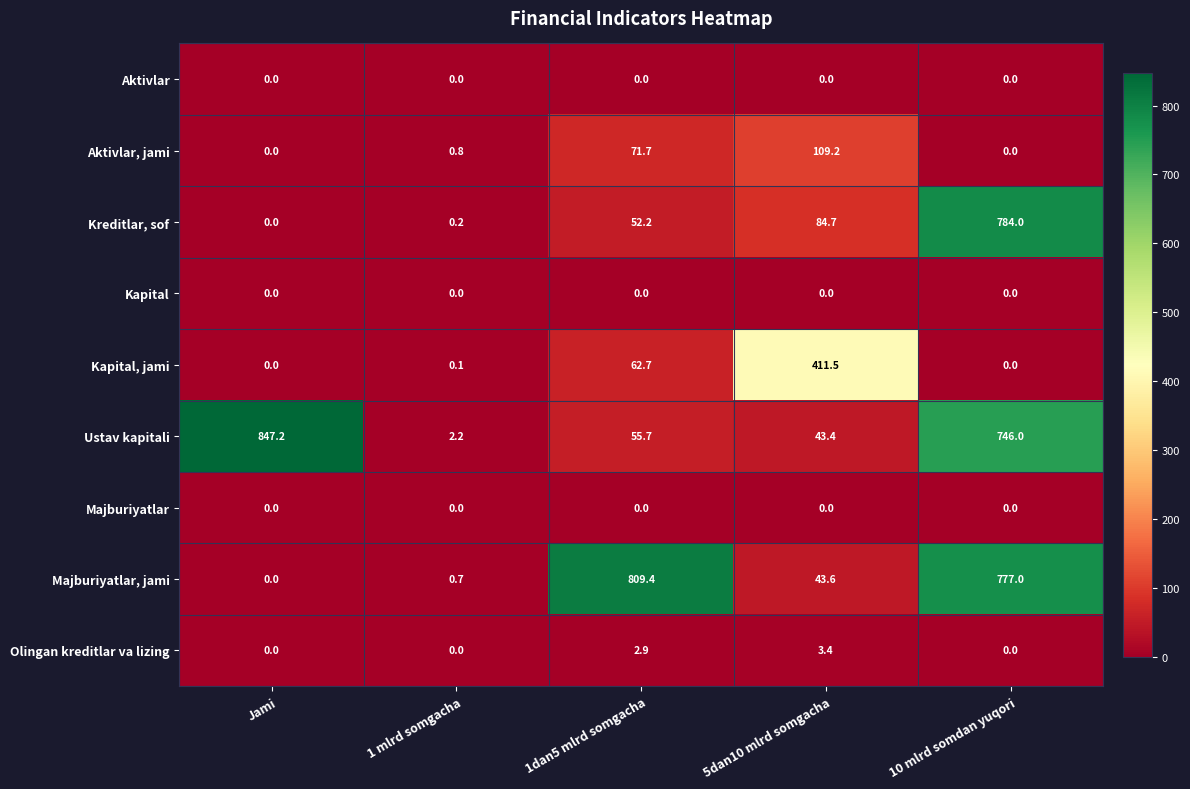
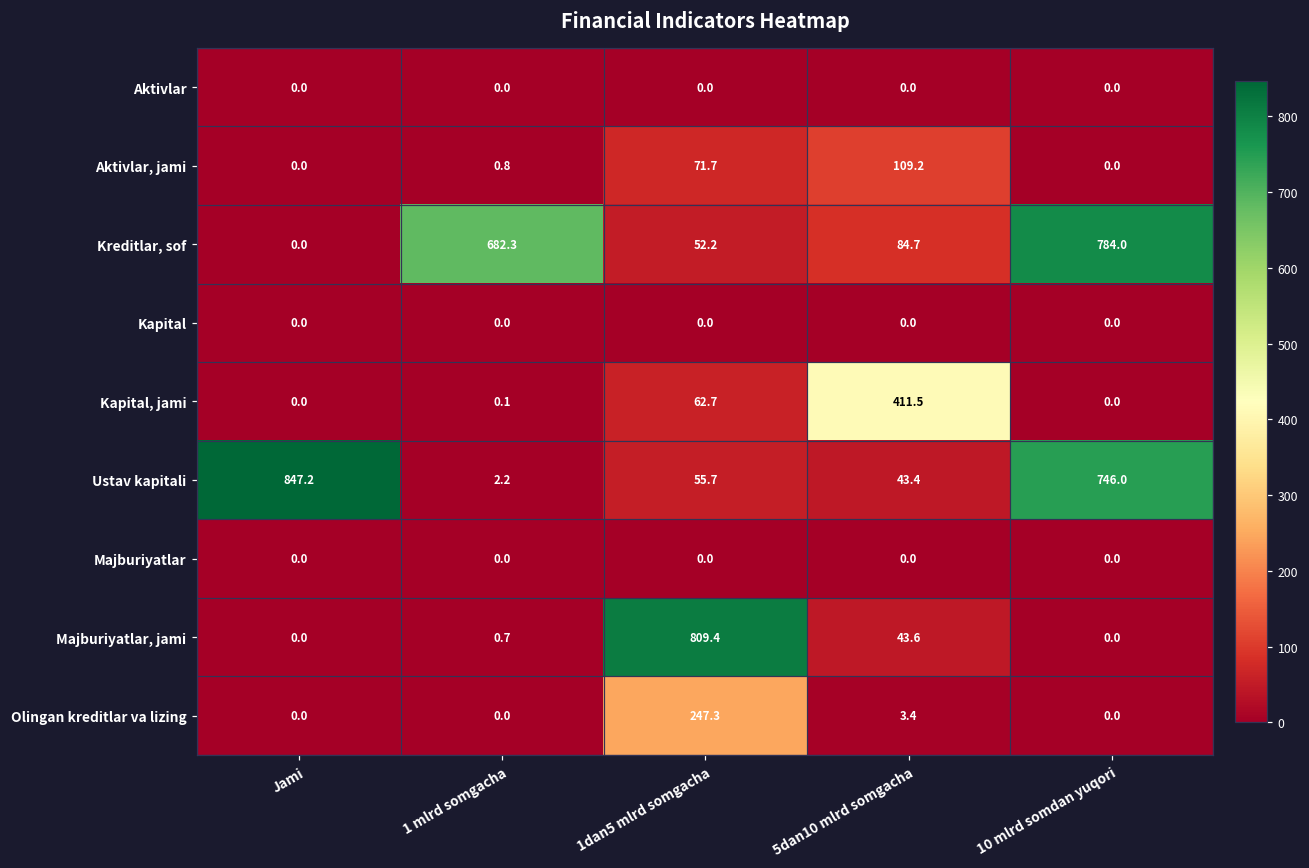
  {
    "Aktivlar": {
      "Jami": 0.0,
      "1 mlrd somgacha": 0.0,
      "1dan5 mlrd somgacha": 0.0,
      "5dan10 mlrd somgacha": 0.0,
      "10 mlrd somdan yuqori": 0.0
    },
    "Aktivlar, jami": {
      "Jami": 0.0,
      "1 mlrd somgacha": 0.8,
      "1dan5 mlrd somgacha": 71.7,
      "5dan10 mlrd somgacha": 109.2,
      "10 mlrd somdan yuqori": 0.0
    },
    "Kreditlar, sof": {
      "Jami": 0.0,
-     "1 mlrd somgacha": 0.2,
+     "1 mlrd somgacha": 682.3,
      "1dan5 mlrd somgacha": 52.2,
      "5dan10 mlrd somgacha": 84.7,
      "10 mlrd somdan yuqori": 784.0
    },
    "Kapital": {
      "Jami": 0.0,
      "1 mlrd somgacha": 0.0,
      "1dan5 mlrd somgacha": 0.0,
      "5dan10 mlrd somgacha": 0.0,
      "10 mlrd somdan yuqori": 0.0
    },
    "Kapital, jami": {
      "Jami": 0.0,
      "1 mlrd somgacha": 0.1,
      "1dan5 mlrd somgacha": 62.7,
      "5dan10 mlrd somgacha": 411.5,
      "10 mlrd somdan yuqori": 0.0
    },
    "Ustav kapitali": {
      "Jami": 847.2,
      "1 mlrd somgacha": 2.2,
      "1dan5 mlrd somgacha": 55.7,
      "5dan10 mlrd somgacha": 43.4,
      "10 mlrd somdan yuqori": 746.0
    },
    "Majburiyatlar": {
      "Jami": 0.0,
      "1 mlrd somgacha": 0.0,
      "1dan5 mlrd somgacha": 0.0,
      "5dan10 mlrd somgacha": 0.0,
      "10 mlrd somdan yuqori": 0.0
    },
    "Majburiyatlar, jami": {
      "Jami": 0.0,
      "1 mlrd somgacha": 0.7,
      "1dan5 mlrd somgacha": 809.4,
      "5dan10 mlrd somgacha": 43.6,
-     "10 mlrd somdan yuqori": 777.0
+     "10 mlrd somdan yuqori": 0.0
    },
    "Olingan kreditlar va lizing": {
      "Jami": 0.0,
      "1 mlrd somgacha": 0.0,
-     "1dan5 mlrd somgacha": 2.9,
+     "1dan5 mlrd somgacha": 247.3,
      "5dan10 mlrd somgacha": 3.4,
      "10 mlrd somdan yuqori": 0.0
    }
  }
